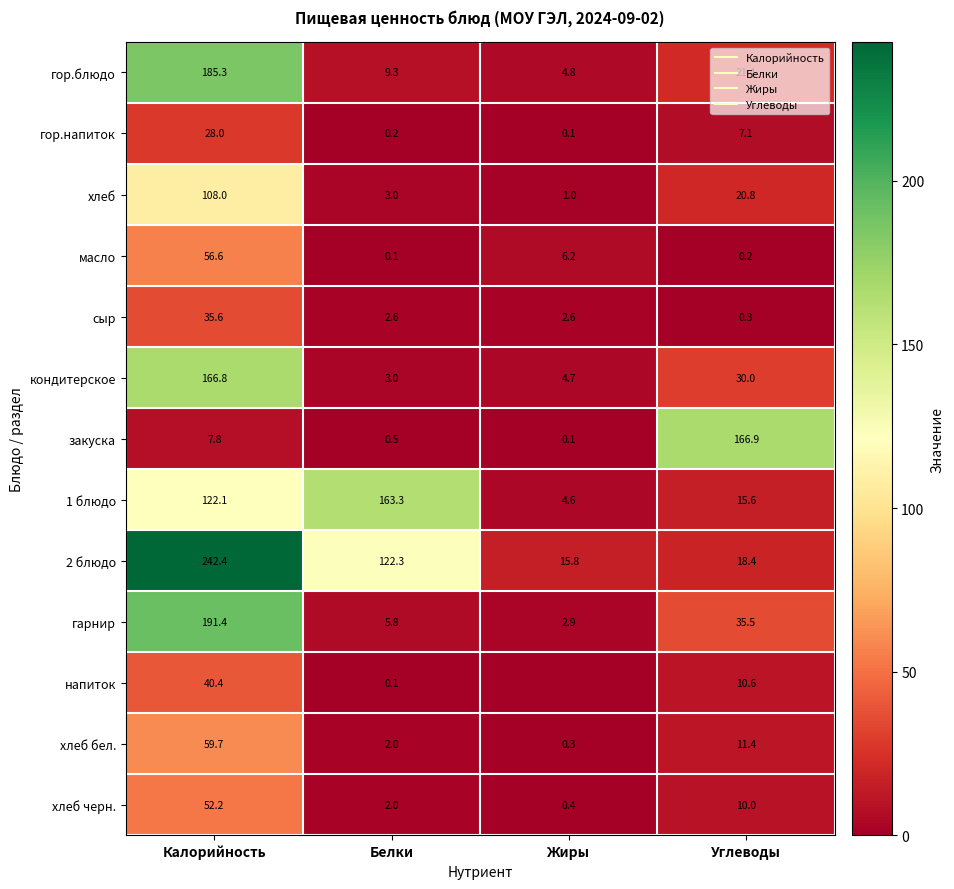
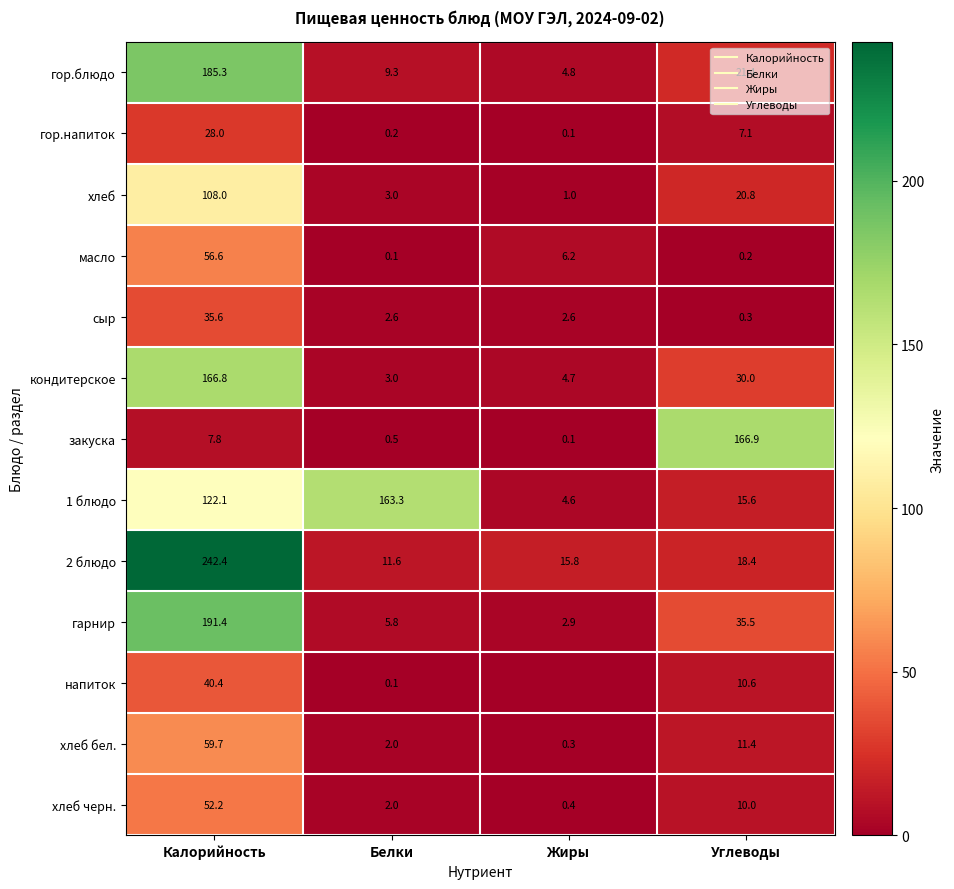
  {
    "гор.блюдо": {
      "Калорийность": 185.3,
      "Белки": 9.3,
      "Жиры": 4.8
    },
    "гор.напиток": {
      "Калорийность": 28.0,
      "Белки": 0.2,
      "Жиры": 0.1,
      "Углеводы": 7.1
    },
    "хлеб": {
      "Калорийность": 108.0,
      "Белки": 3.0,
      "Жиры": 1.0,
      "Углеводы": 20.8
    },
    "масло": {
      "Калорийность": 56.6,
      "Белки": 0.1,
      "Жиры": 6.2,
      "Углеводы": 0.2
    },
    "сыр": {
      "Калорийность": 35.6,
      "Белки": 2.6,
      "Жиры": 2.6,
      "Углеводы": 0.3
    },
    "кондитерское": {
      "Калорийность": 166.8,
      "Белки": 3.0,
      "Жиры": 4.7,
      "Углеводы": 30.0
    },
    "закуска": {
      "Калорийность": 7.8,
      "Белки": 0.5,
      "Жиры": 0.1,
      "Углеводы": 166.9
    },
    "1 блюдо": {
      "Калорийность": 122.1,
      "Белки": 163.3,
      "Жиры": 4.6,
      "Углеводы": 15.6
    },
    "2 блюдо": {
      "Калорийность": 242.4,
-     "Белки": 122.3,
+     "Белки": 11.6,
      "Жиры": 15.8,
      "Углеводы": 18.4
    },
    "гарнир": {
      "Калорийность": 191.4,
      "Белки": 5.8,
      "Жиры": 2.9,
      "Углеводы": 35.5
    },
    "напиток": {
      "Калорийность": 40.4,
      "Белки": 0.1,
      "Углеводы": 10.6
    },
    "хлеб бел.": {
      "Калорийность": 59.7,
      "Белки": 2.0,
      "Жиры": 0.3,
      "Углеводы": 11.4
    },
    "хлеб черн.": {
      "Калорийность": 52.2,
      "Белки": 2.0,
      "Жиры": 0.4,
      "Углеводы": 10.0
    }
  }
